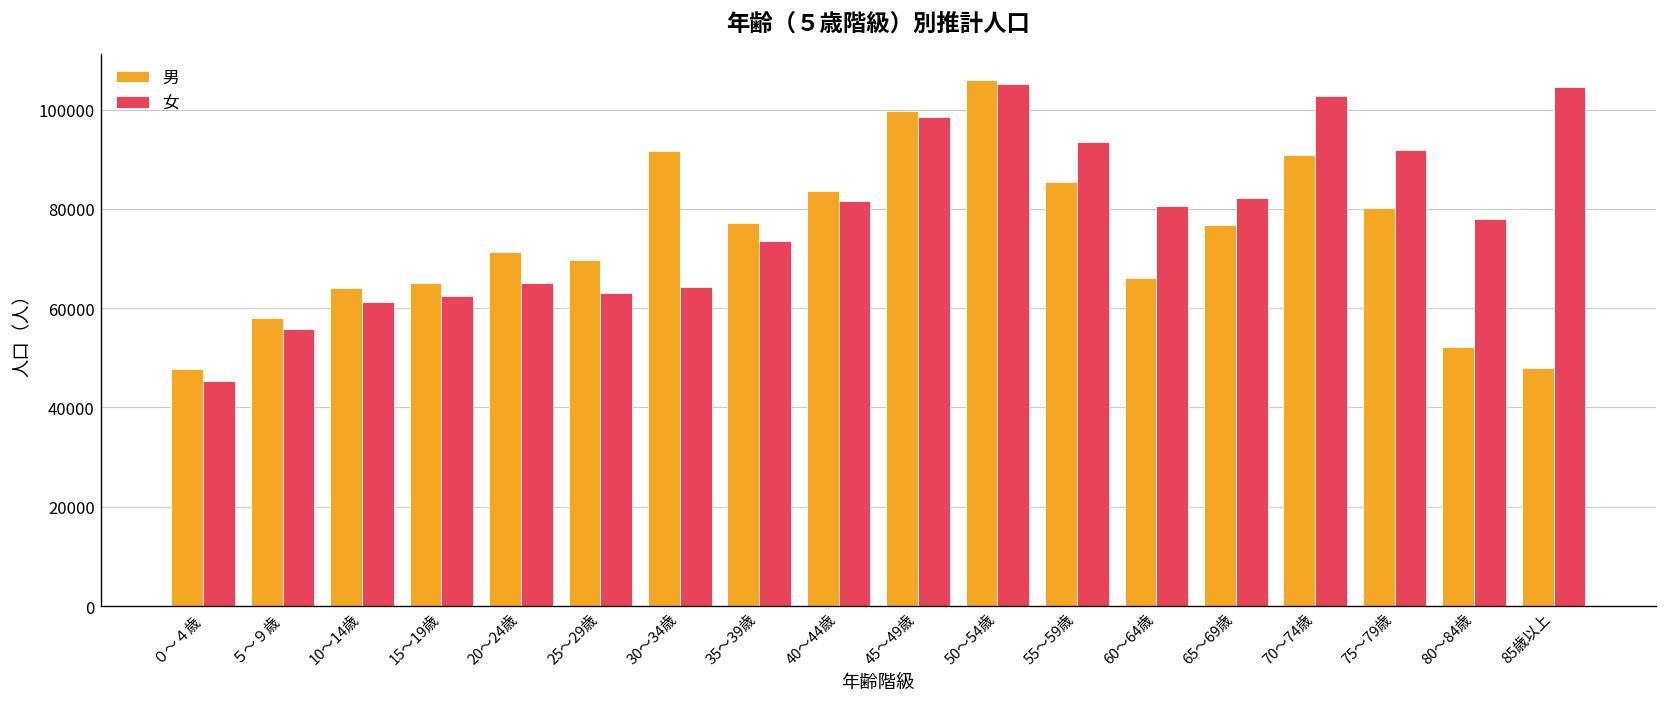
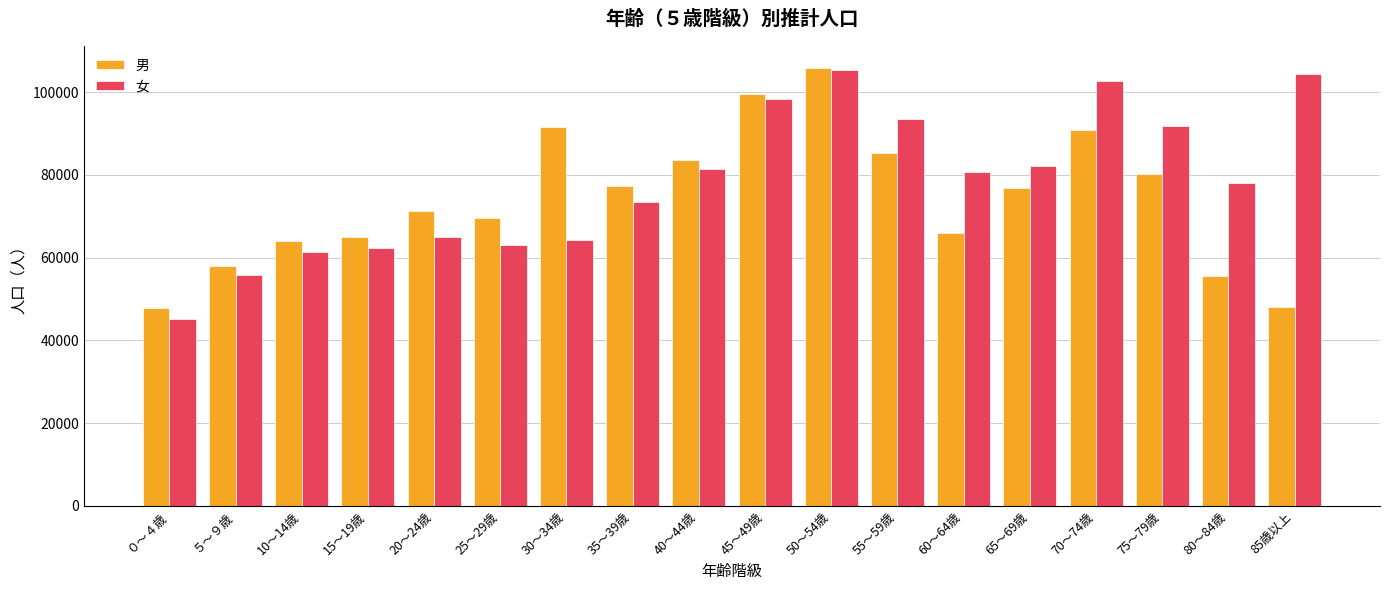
  {
    "男": {
      "０～４歳": 48000,
      "５～９歳": 58000,
      "10～14歳": 64000,
      "15～19歳": 65000,
      "20～24歳": 71000,
      "25～29歳": 70000,
      "30～34歳": 92000,
      "35～39歳": 77000,
      "40～44歳": 84000,
      "45～49歳": 100000,
      "50～54歳": 106000,
      "55～59歳": 85000,
      "60～64歳": 66000,
      "65～69歳": 77000,
      "70～74歳": 91000,
      "75～79歳": 80000,
-     "80～84歳": 52000,
+     "80～84歳": 55000,
      "85歳以上": 48000
    },
    "女": {
      "０～４歳": 45000,
      "５～９歳": 56000,
      "10～14歳": 61000,
      "15～19歳": 62000,
      "20～24歳": 65000,
      "25～29歳": 63000,
      "30～34歳": 64000,
      "35～39歳": 73000,
      "40～44歳": 81000,
      "45～49歳": 98000,
      "50～54歳": 105000,
      "55～59歳": 93000,
      "60～64歳": 81000,
      "65～69歳": 82000,
      "70～74歳": 103000,
      "75～79歳": 92000,
      "80～84歳": 78000,
      "85歳以上": 104000
    }
  }
